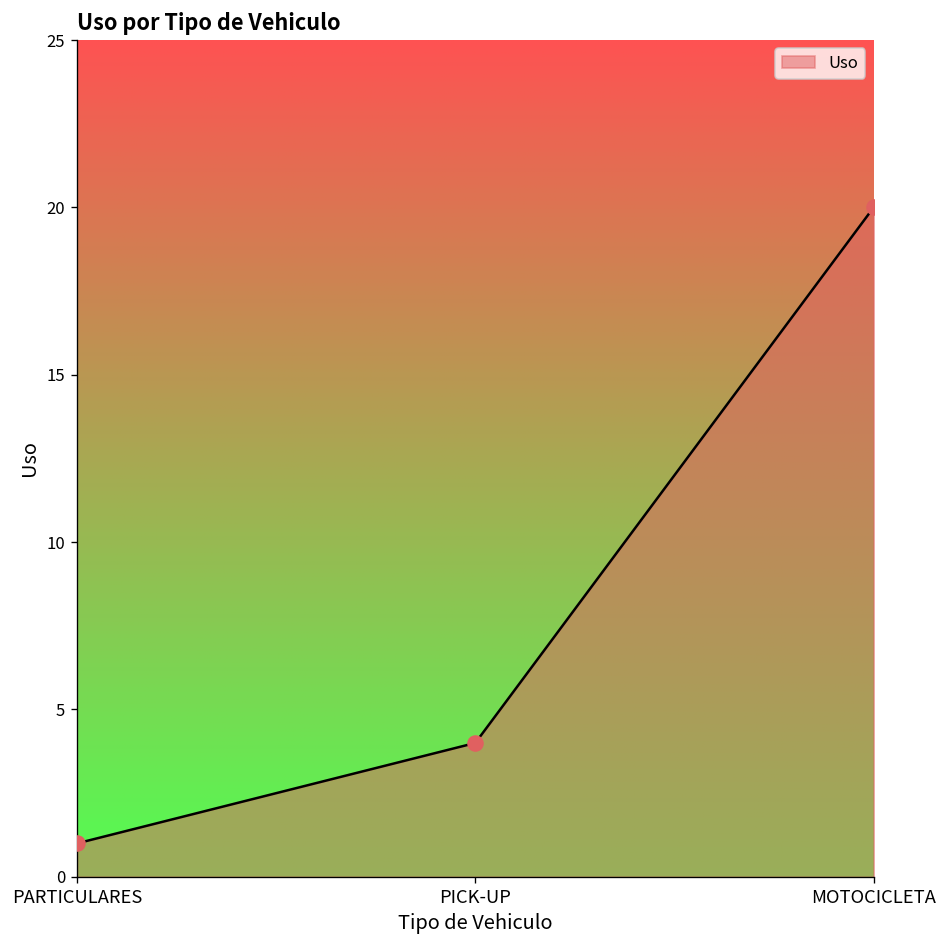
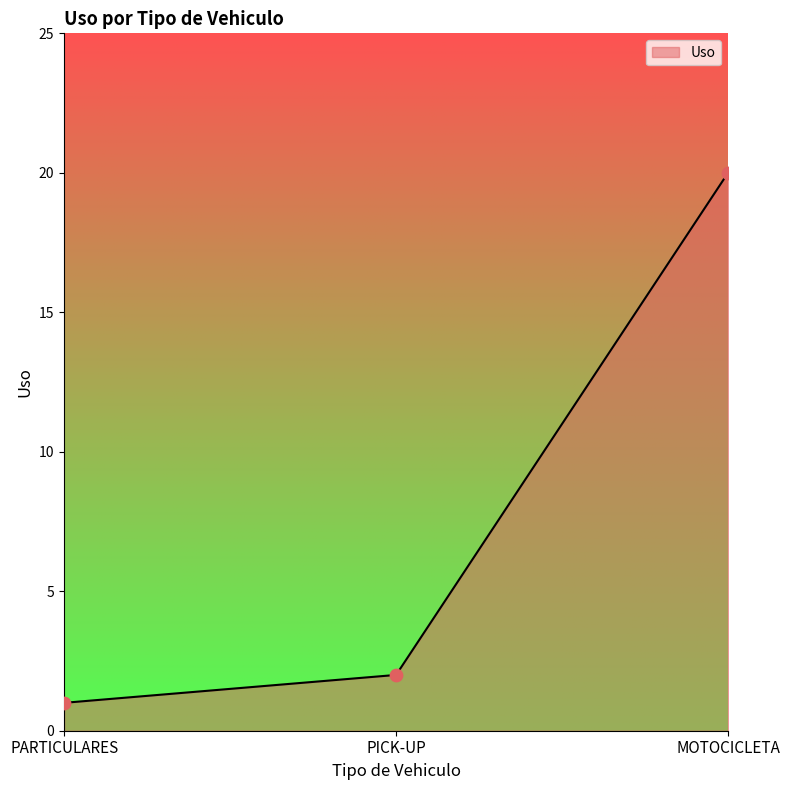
  {
    "PARTICULARES": 1,
-   "PICK-UP": 4,
+   "PICK-UP": 2,
    "MOTOCICLETA": 20
  }
